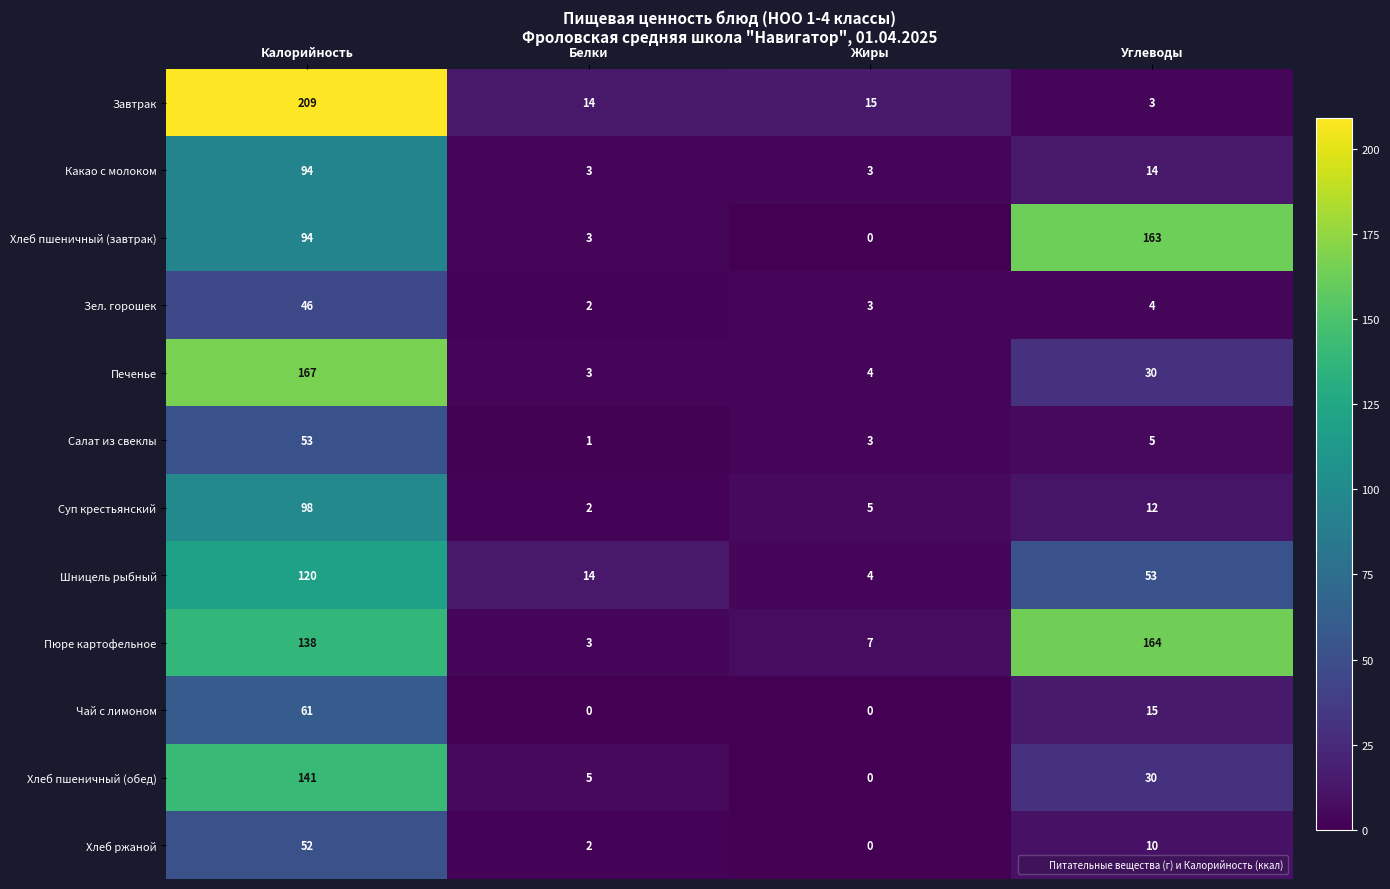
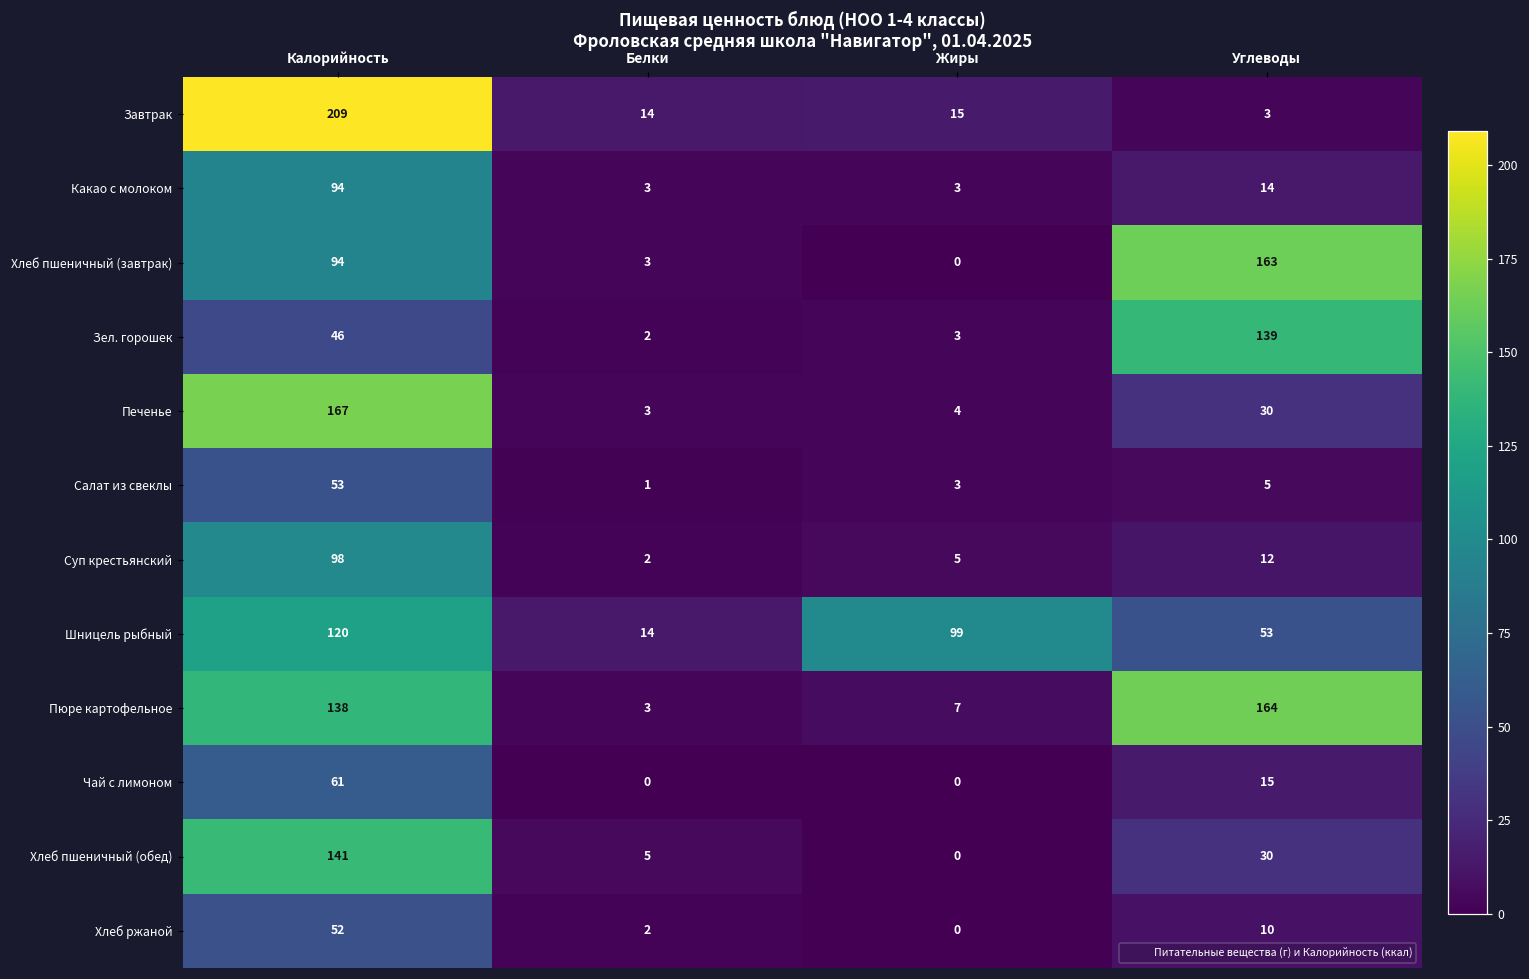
  {
    "Завтрак": {
      "Калорийность": 209,
      "Белки": 14,
      "Жиры": 15,
      "Углеводы": 3
    },
    "Какао с молоком": {
      "Калорийность": 94,
      "Белки": 3,
      "Жиры": 3,
      "Углеводы": 14
    },
    "Хлеб пшеничный (завтрак)": {
      "Калорийность": 94,
      "Белки": 3,
      "Жиры": 0,
      "Углеводы": 163
    },
    "Зел. горошек": {
      "Калорийность": 46,
      "Белки": 2,
      "Жиры": 3,
-     "Углеводы": 4
+     "Углеводы": 139
    },
    "Печенье": {
      "Калорийность": 167,
      "Белки": 3,
      "Жиры": 4,
      "Углеводы": 30
    },
    "Салат из свеклы": {
      "Калорийность": 53,
      "Белки": 1,
      "Жиры": 3,
      "Углеводы": 5
    },
    "Суп крестьянский": {
      "Калорийность": 98,
      "Белки": 2,
      "Жиры": 5,
      "Углеводы": 12
    },
    "Шницель рыбный": {
      "Калорийность": 120,
      "Белки": 14,
-     "Жиры": 4,
+     "Жиры": 99,
      "Углеводы": 53
    },
    "Пюре картофельное": {
      "Калорийность": 138,
      "Белки": 3,
      "Жиры": 7,
      "Углеводы": 164
    },
    "Чай с лимоном": {
      "Калорийность": 61,
      "Белки": 0,
      "Жиры": 0,
      "Углеводы": 15
    },
    "Хлеб пшеничный (обед)": {
      "Калорийность": 141,
      "Белки": 5,
      "Жиры": 0,
      "Углеводы": 30
    },
    "Хлеб ржаной": {
      "Калорийность": 52,
      "Белки": 2,
      "Жиры": 0,
      "Углеводы": 10
    }
  }
